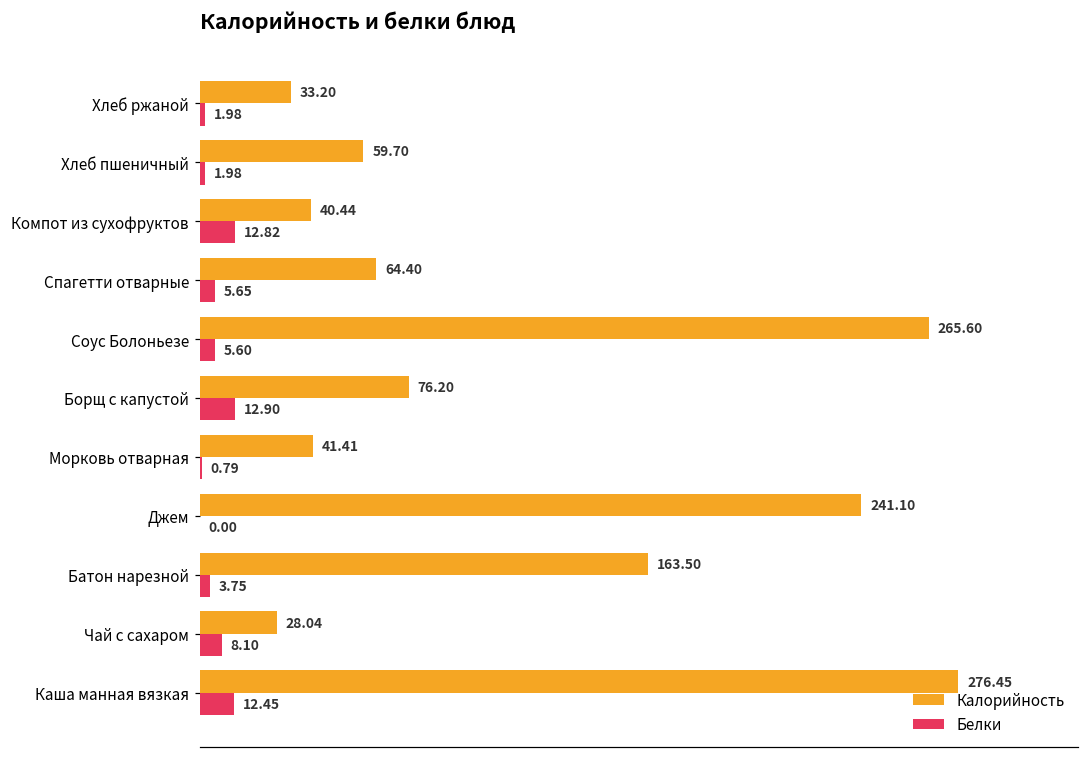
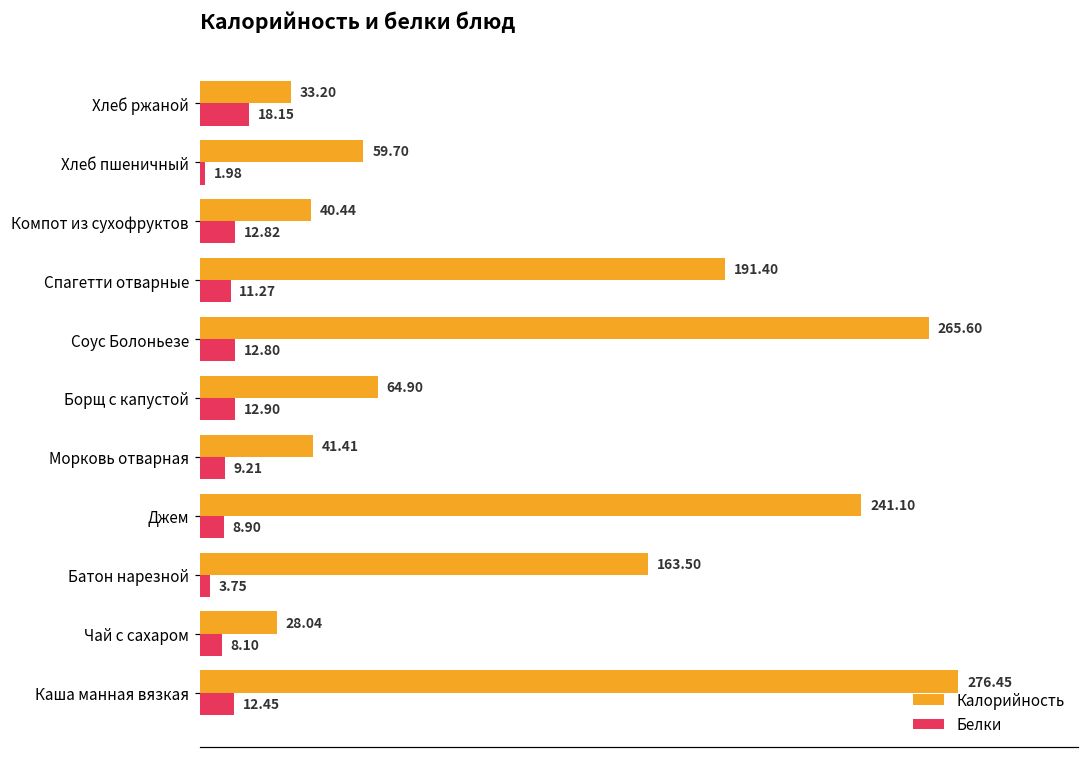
  {
    "Калорийность": {
      "Хлеб ржаной": 33.20,
      "Хлеб пшеничный": 59.70,
      "Компот из сухофруктов": 40.44,
-     "Спагетти отварные": 64.40,
+     "Спагетти отварные": 191.40,
      "Соус Болоньезе": 265.60,
-     "Борщ с капустой": 76.20,
+     "Борщ с капустой": 64.90,
      "Морковь отварная": 41.41,
      "Джем": 241.10,
      "Батон нарезной": 163.50,
      "Чай с сахаром": 28.04,
      "Каша манная вязкая": 276.45
    },
    "Белки": {
-     "Хлеб ржаной": 1.98,
+     "Хлеб ржаной": 18.15,
      "Хлеб пшеничный": 1.98,
      "Компот из сухофруктов": 12.82,
-     "Спагетти отварные": 5.65,
-     "Соус Болоньезе": 5.60,
+     "Спагетти отварные": 11.27,
+     "Соус Болоньезе": 12.80,
      "Борщ с капустой": 12.90,
-     "Морковь отварная": 0.79,
-     "Джем": 0.00,
+     "Морковь отварная": 9.21,
+     "Джем": 8.90,
      "Батон нарезной": 3.75,
      "Чай с сахаром": 8.10,
      "Каша манная вязкая": 12.45
    }
  }
